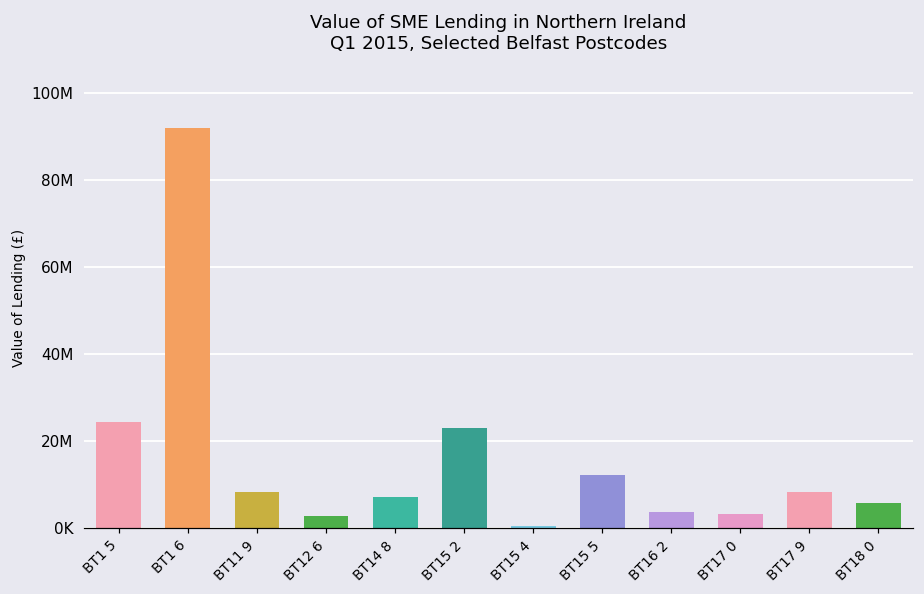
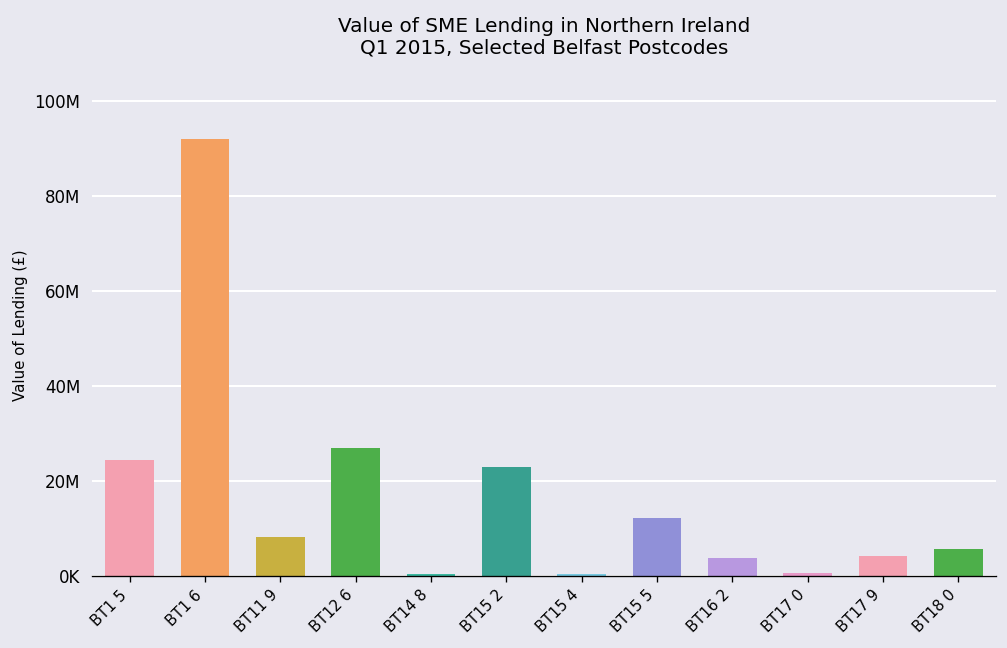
  {
    "BT1 5": 24000000,
    "BT1 6": 92000000,
    "BT11 9": 8000000,
-   "BT12 6": 3000000,
-   "BT14 8": 7000000,
+   "BT12 6": 27000000,
+   "BT14 8": 0,
    "BT15 2": 23000000,
    "BT15 5": 12000000,
    "BT16 2": 4000000,
-   "BT17 0": 3000000,
-   "BT17 9": 8000000,
+   "BT17 0": 1000000,
+   "BT17 9": 4000000,
    "BT18 0": 6000000
  }
